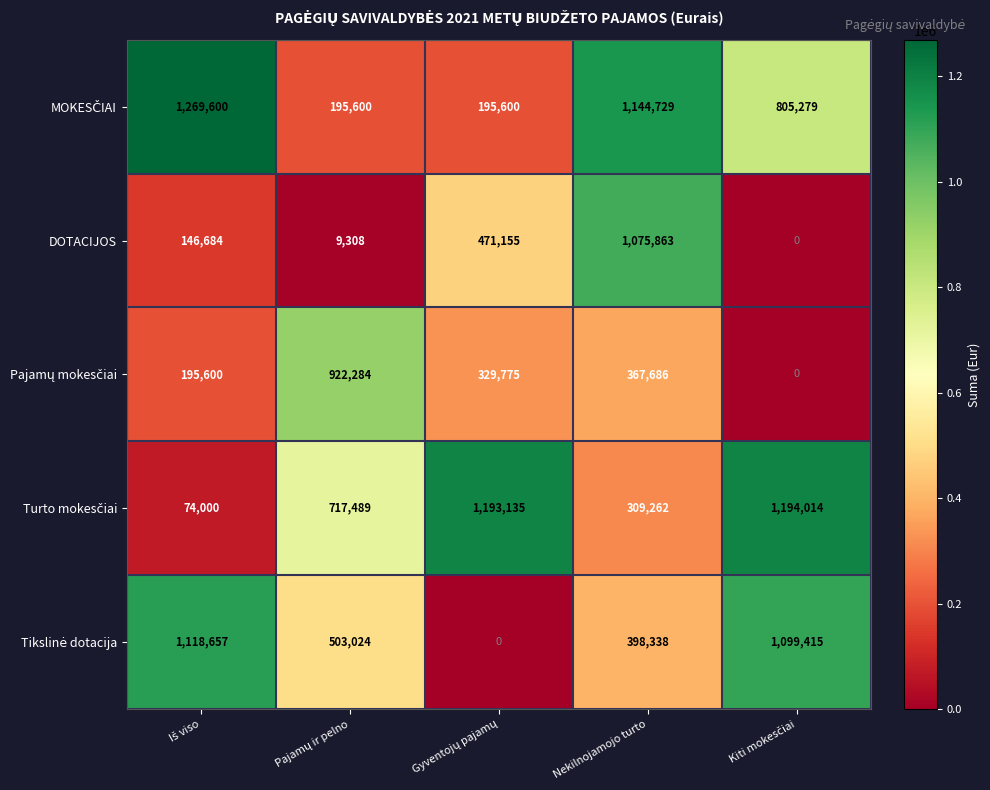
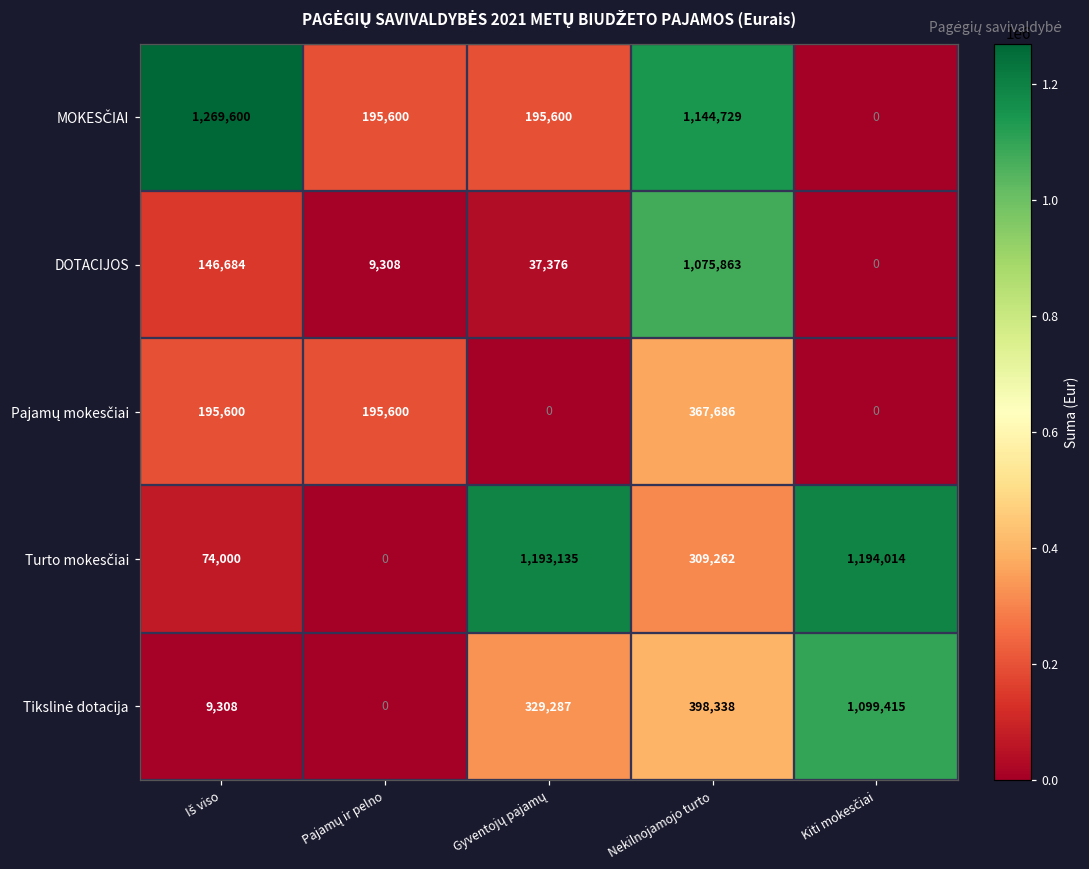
  {
    "MOKESČIAI": {
      "Iš viso": "1,269,600",
      "Pajamų ir pelno": "195,600",
      "Gyventojų pajamų": "195,600",
      "Nekilnojamojo turto": "1,144,729",
-     "Kiti mokesčiai": "805,279"
+     "Kiti mokesčiai": "0"
    },
    "DOTACIJOS": {
      "Iš viso": "146,684",
      "Pajamų ir pelno": "9,308",
-     "Gyventojų pajamų": "471,155",
+     "Gyventojų pajamų": "37,376",
      "Nekilnojamojo turto": "1,075,863",
      "Kiti mokesčiai": "0"
    },
    "Pajamų mokesčiai": {
      "Iš viso": "195,600",
-     "Pajamų ir pelno": "922,284",
-     "Gyventojų pajamų": "329,775",
+     "Pajamų ir pelno": "195,600",
+     "Gyventojų pajamų": "0",
      "Nekilnojamojo turto": "367,686",
      "Kiti mokesčiai": "0"
    },
    "Turto mokesčiai": {
      "Iš viso": "74,000",
-     "Pajamų ir pelno": "717,489",
+     "Pajamų ir pelno": "0",
      "Gyventojų pajamų": "1,193,135",
      "Nekilnojamojo turto": "309,262",
      "Kiti mokesčiai": "1,194,014"
    },
    "Tikslinė dotacija": {
-     "Iš viso": "1,118,657",
-     "Pajamų ir pelno": "503,024",
-     "Gyventojų pajamų": "0",
+     "Iš viso": "9,308",
+     "Pajamų ir pelno": "0",
+     "Gyventojų pajamų": "329,287",
      "Nekilnojamojo turto": "398,338",
      "Kiti mokesčiai": "1,099,415"
    }
  }
